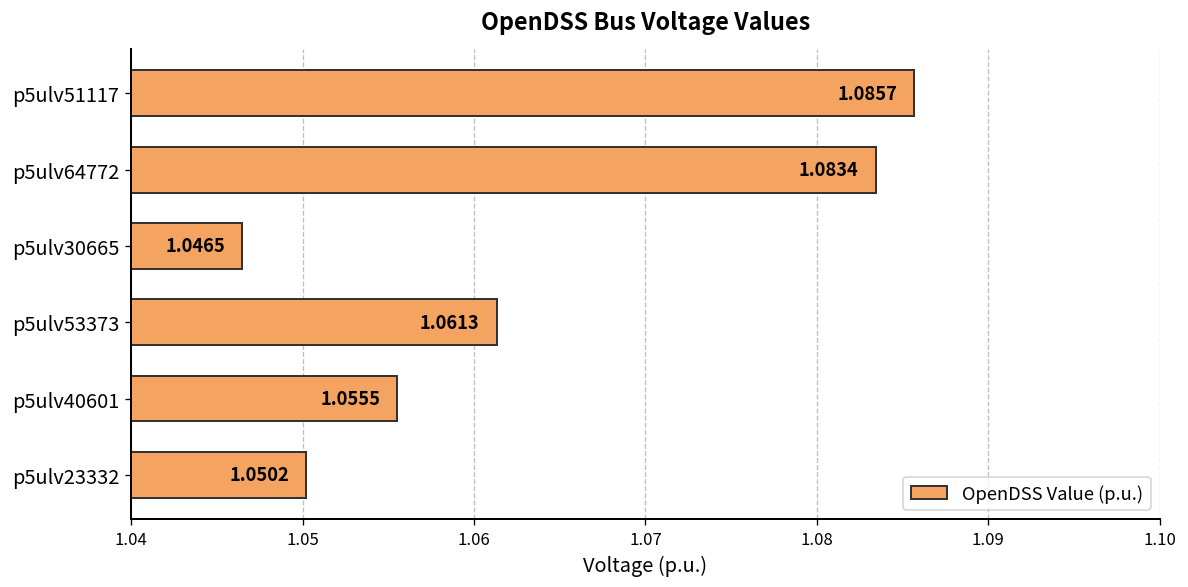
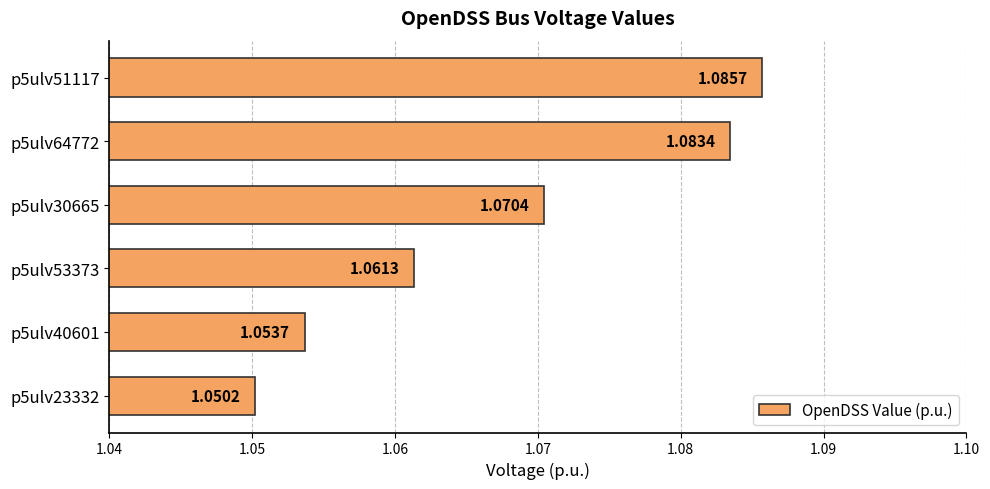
  {
    "p5ulv51117": 1.0857,
    "p5ulv64772": 1.0834,
-   "p5ulv30665": 1.0465,
+   "p5ulv30665": 1.0704,
    "p5ulv53373": 1.0613,
-   "p5ulv40601": 1.0555,
+   "p5ulv40601": 1.0537,
    "p5ulv23332": 1.0502
  }
